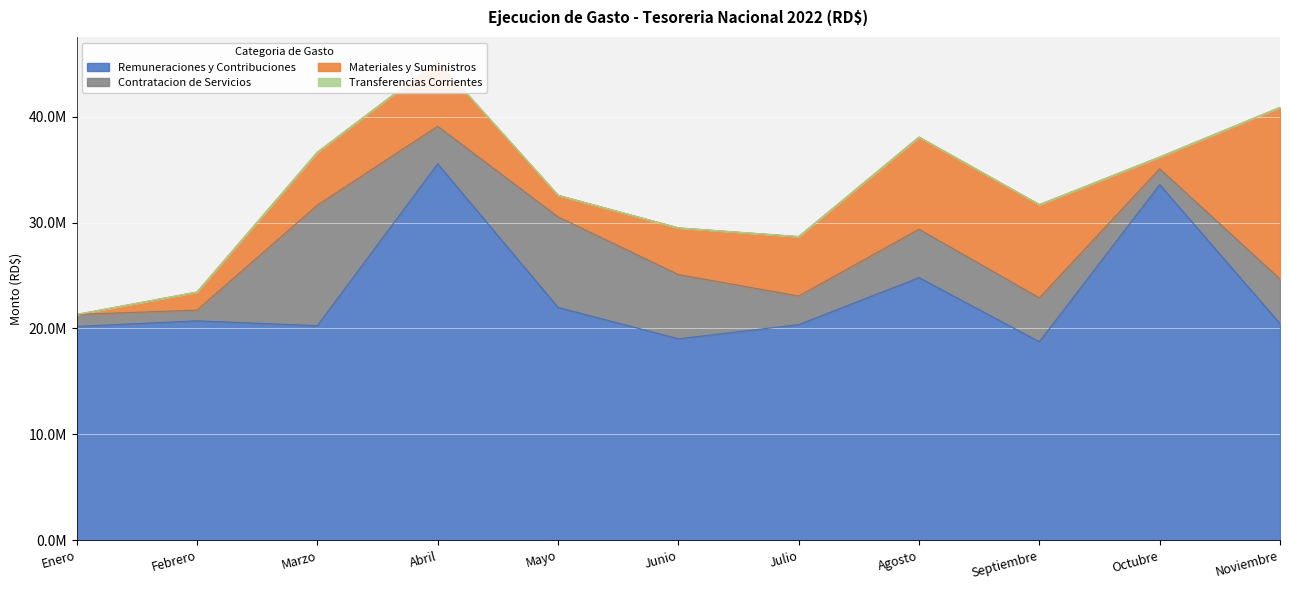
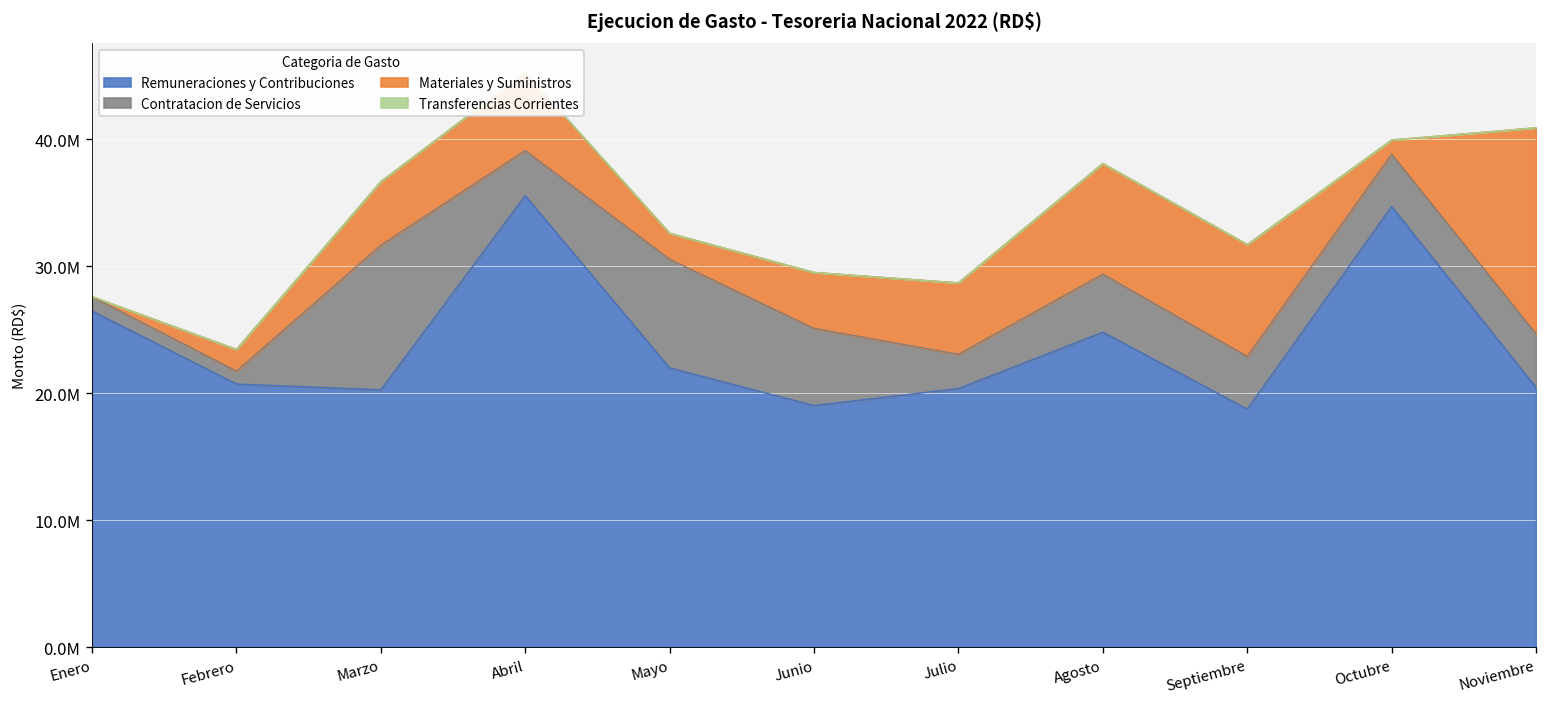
  {
    "Remuneraciones y Contribuciones": {
-     "Enero": 20200000,
+     "Enero": 26500000,
      "Febrero": 20700000,
      "Marzo": 20300000,
      "Abril": 35600000,
      "Mayo": 22000000,
      "Junio": 19000000,
      "Julio": 20400000,
      "Agosto": 24800000,
      "Septiembre": 18700000,
-     "Octubre": 33600000,
+     "Octubre": 34700000,
      "Noviembre": 20400000
    },
    "Contratacion de Servicios": {
      "Febrero": 1000000,
      "Marzo": 11400000,
      "Abril": 3500000,
      "Mayo": 8600000,
      "Junio": 6100000,
      "Julio": 2700000,
      "Agosto": 4600000,
      "Septiembre": 4100000,
-     "Octubre": 1500000,
+     "Octubre": 4100000,
      "Noviembre": 4200000
    }
  }
